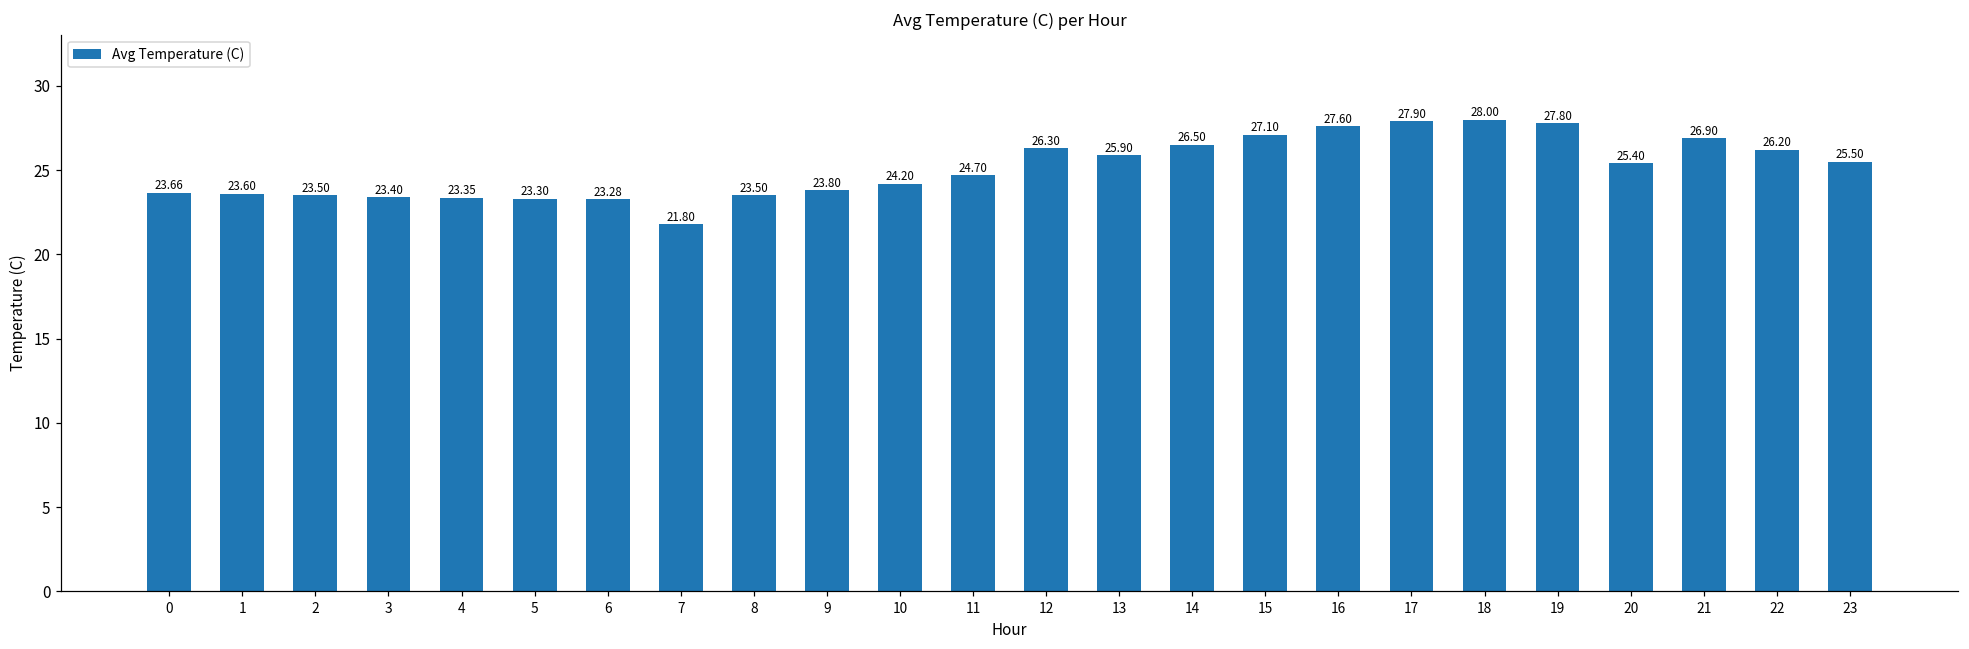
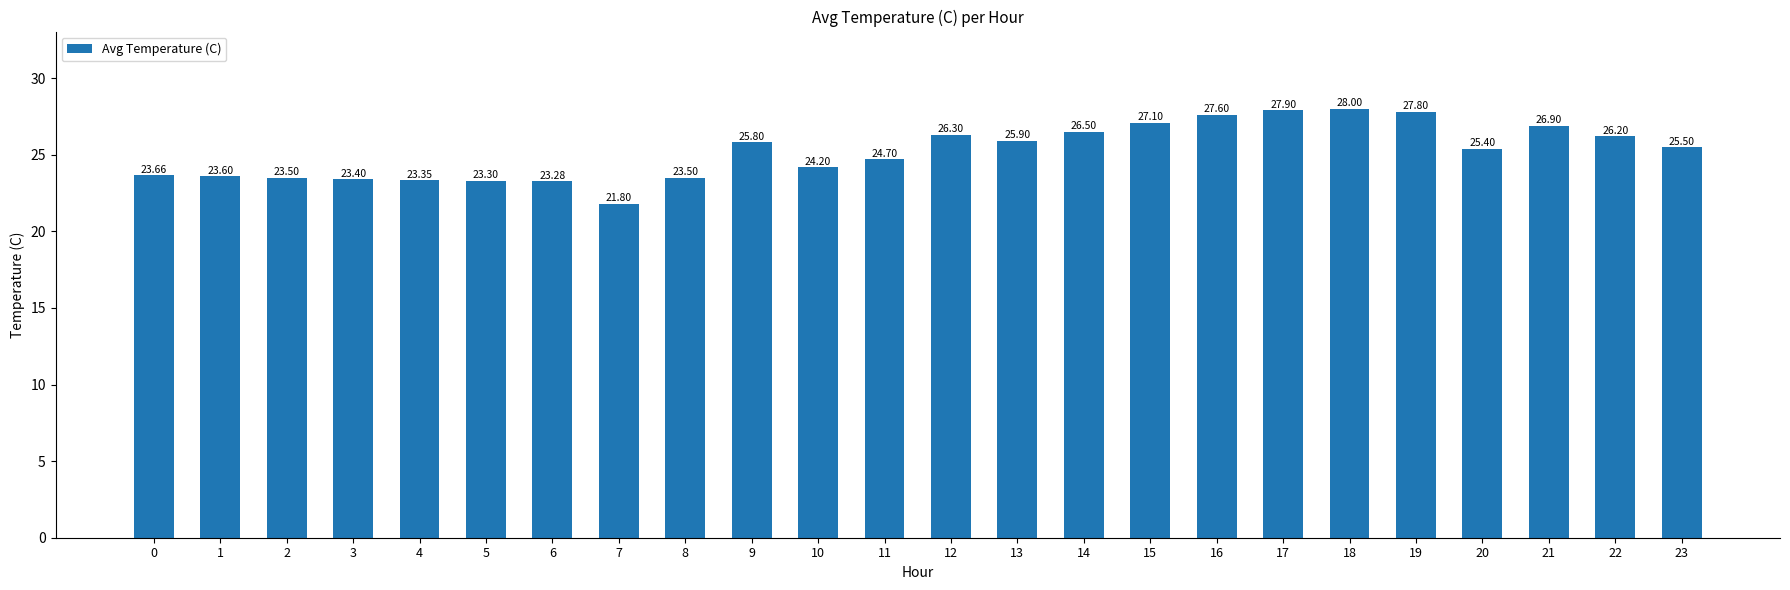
  {
    "0": 23.66,
    "1": 23.60,
    "2": 23.50,
    "3": 23.40,
    "4": 23.35,
    "5": 23.30,
    "6": 23.28,
    "7": 21.80,
    "8": 23.50,
-   "9": 23.80,
+   "9": 25.80,
    "10": 24.20,
    "11": 24.70,
    "12": 26.30,
    "13": 25.90,
    "14": 26.50,
    "15": 27.10,
    "16": 27.60,
    "17": 27.90,
    "18": 28.00,
    "19": 27.80,
    "20": 25.40,
    "21": 26.90,
    "22": 26.20,
    "23": 25.50
  }
